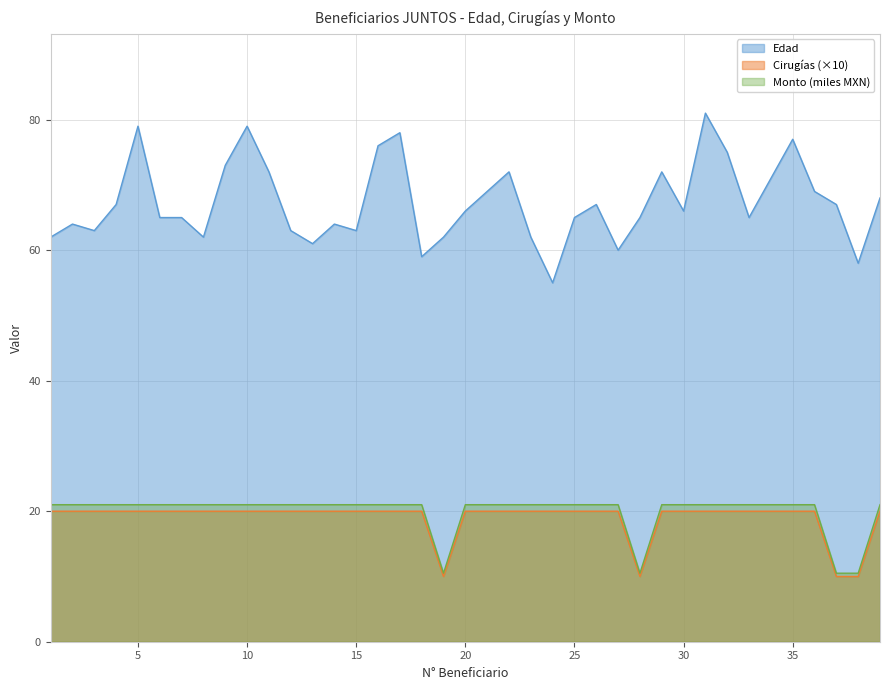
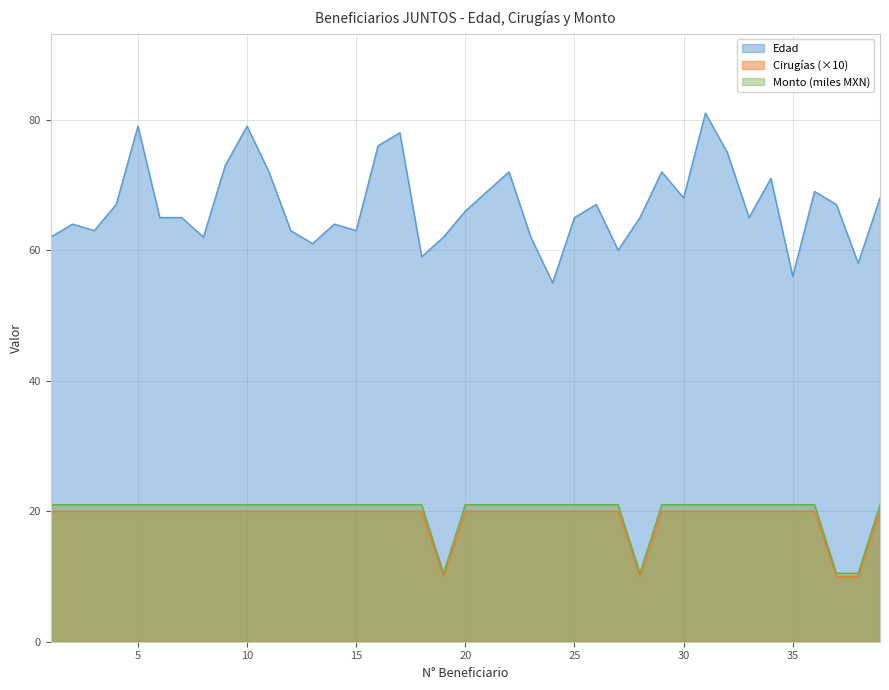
  {
    "Edad": {
      "5": 79,
      "10": 79,
      "15": 63,
      "20": 66,
      "25": 65,
-     "30": 66,
-     "35": 77
+     "30": 68,
+     "35": 56
    },
    "Cirugías (×10)": {
      "5": 20,
      "10": 20,
      "15": 20,
      "20": 20,
      "25": 20,
      "30": 20,
      "35": 20
    },
    "Monto (miles MXN)": {
      "5": 21,
      "10": 21,
      "15": 21,
      "20": 21,
      "25": 21,
      "30": 21,
      "35": 21
    }
  }
